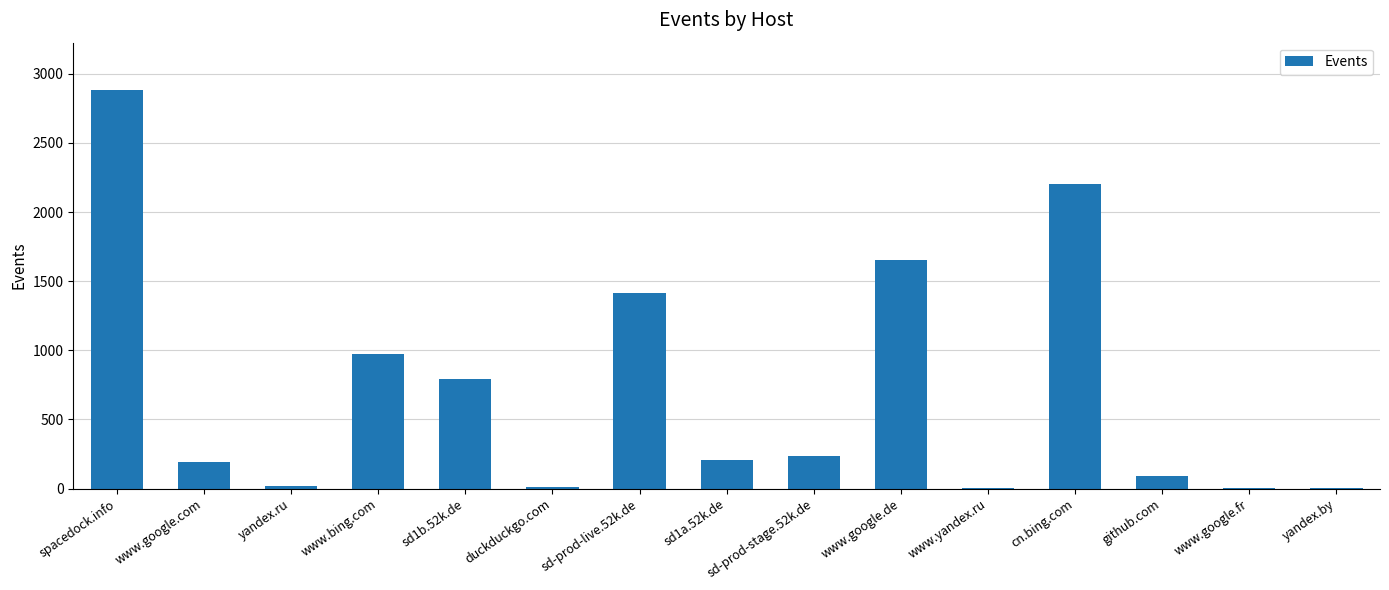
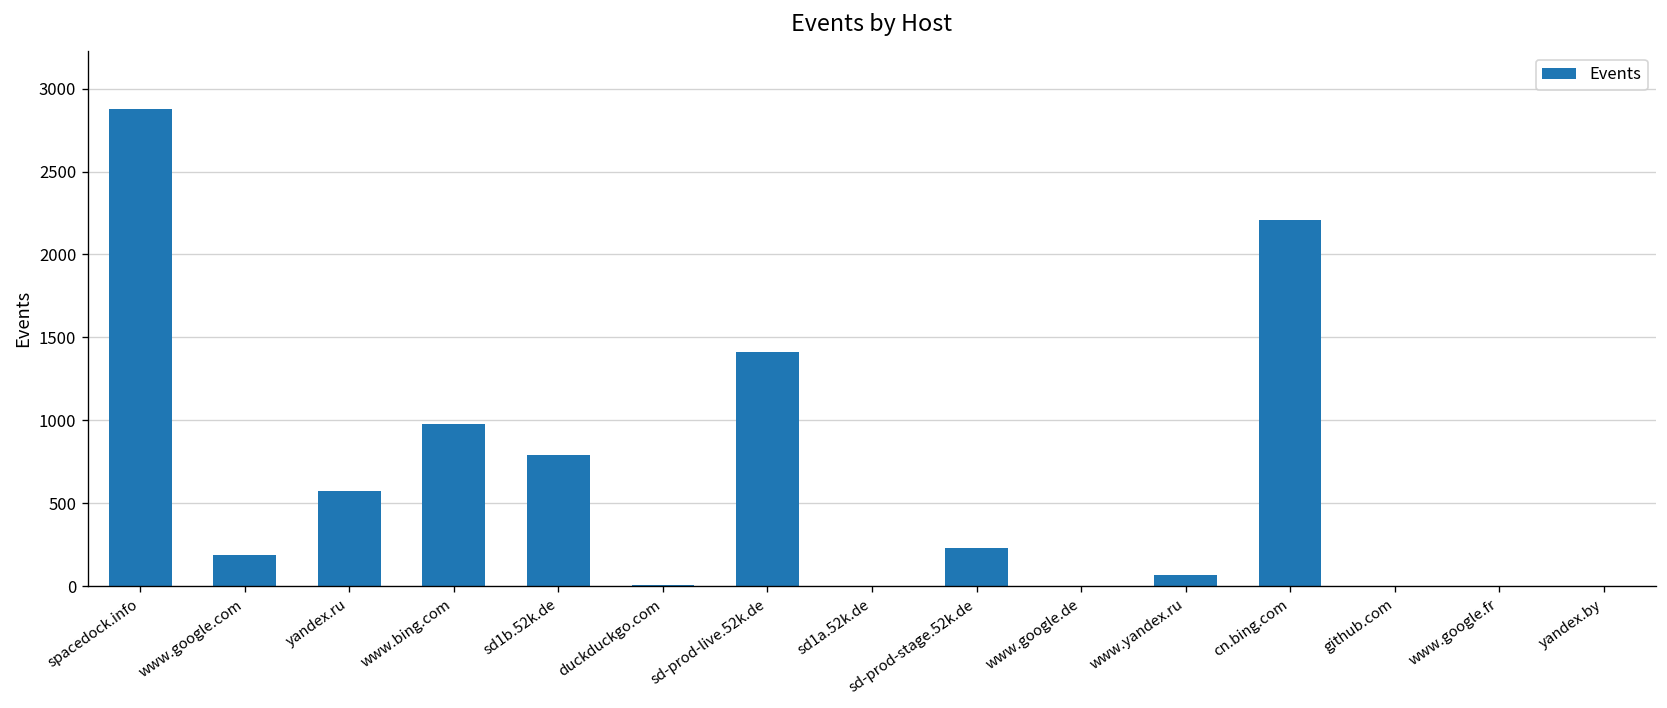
  {
    "spacedock.info": 2880,
    "www.google.com": 190,
-   "yandex.ru": 20,
+   "yandex.ru": 580,
    "www.bing.com": 980,
    "sd1b.52k.de": 790,
    "sd-prod-live.52k.de": 1410,
-   "sd1a.52k.de": 200,
+   "sd1a.52k.de": 0,
    "sd-prod-stage.52k.de": 230,
-   "www.google.de": 1650,
-   "www.yandex.ru": 0,
+   "www.google.de": 0,
+   "www.yandex.ru": 70,
    "cn.bing.com": 2210,
-   "github.com": 90
+   "github.com": 0
  }
